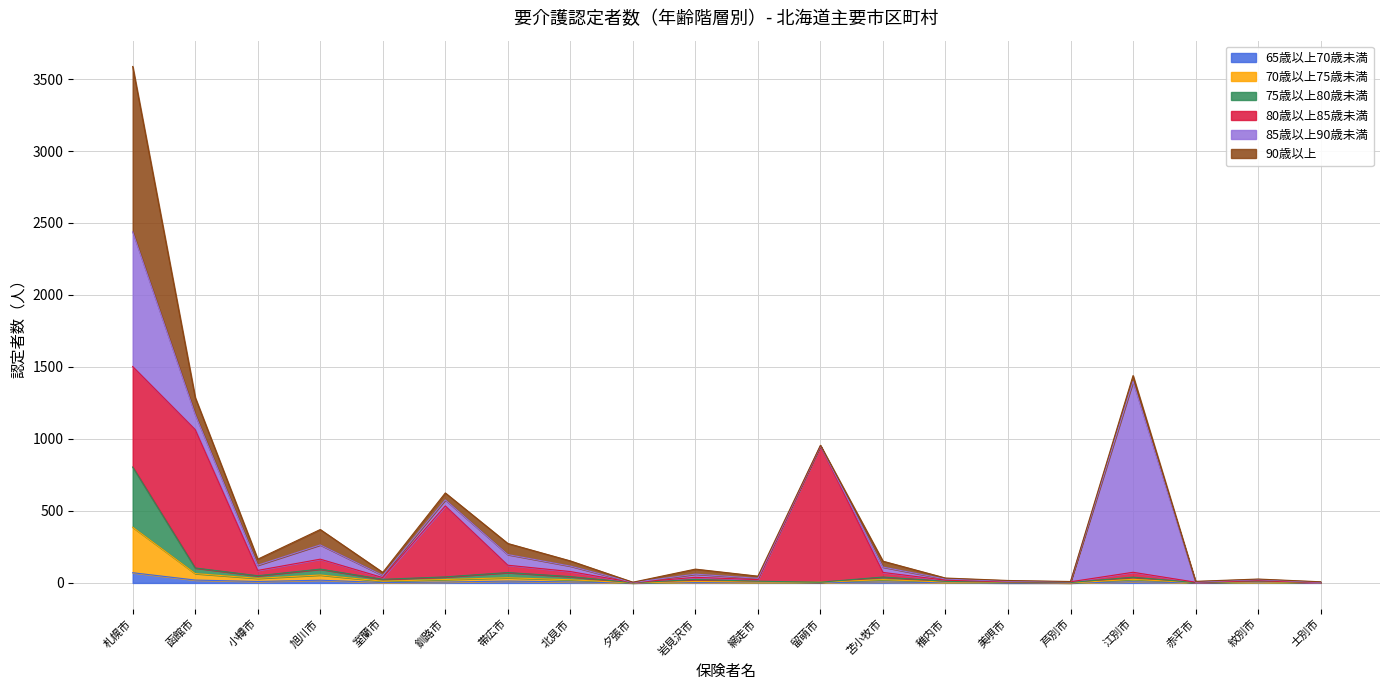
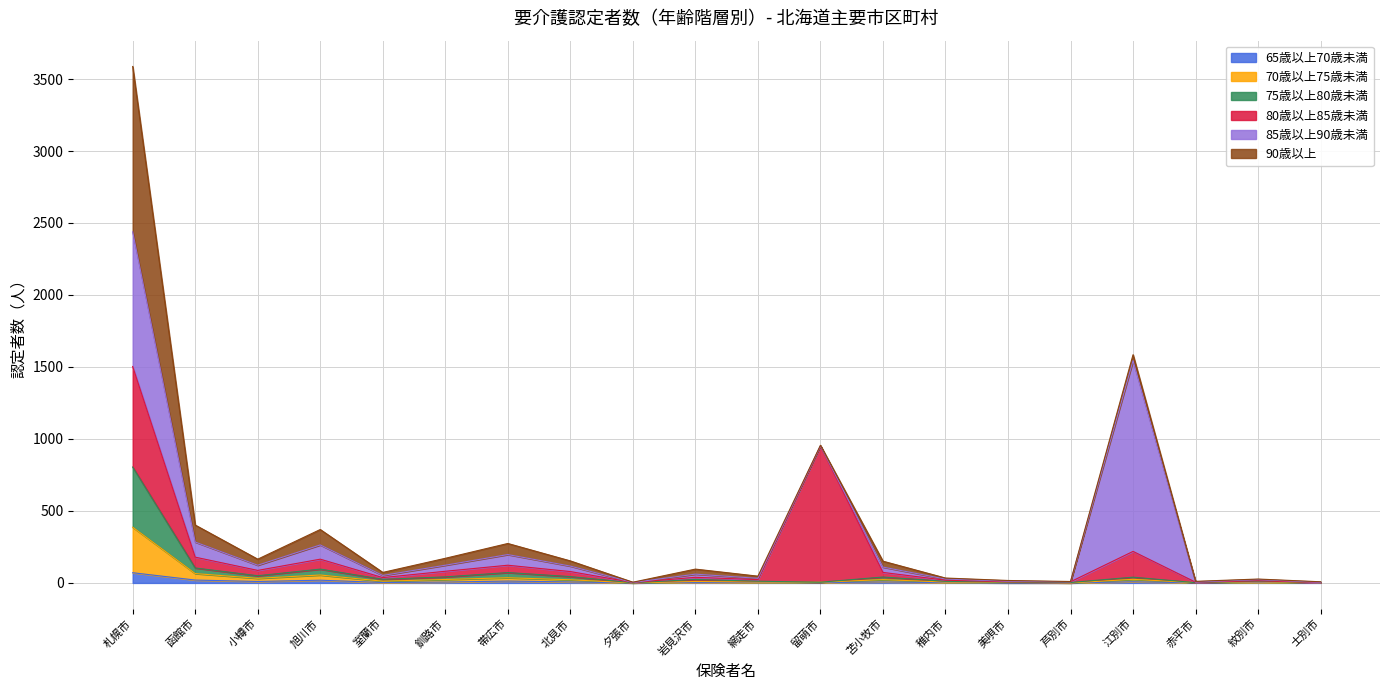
  {
    "65歳以上70歳未満": {
      "札幌市": 70,
      "函館市": 20,
      "小樽市": 10,
      "旭川市": 20,
      "釧路市": 10,
      "帯広市": 10
    },
    "70歳以上75歳未満": {
      "札幌市": 320,
      "函館市": 50,
      "小樽市": 20,
      "旭川市": 40,
      "釧路市": 20,
      "帯広市": 20
    },
    "75歳以上80歳未満": {
      "札幌市": 420,
      "函館市": 40,
      "小樽市": 20,
      "旭川市": 40,
      "釧路市": 20,
      "帯広市": 40,
      "北見市": 20,
      "苫小牧市": 20
    },
    "80歳以上85歳未満": {
      "札幌市": 700,
-     "函館市": 960,
+     "函館市": 80,
      "小樽市": 40,
      "旭川市": 70,
-     "釧路市": 490,
+     "釧路市": 40,
      "帯広市": 50,
      "北見市": 40,
      "苫小牧市": 30,
-     "江別市": 30
+     "江別市": 180
    },
    "85歳以上90歳未満": {
      "札幌市": 940,
      "函館市": 110,
      "小樽市": 40,
      "旭川市": 100,
      "釧路市": 40,
      "帯広市": 70,
      "北見市": 40,
      "岩見沢市": 20,
      "苫小牧市": 40,
      "江別市": 1330
    },
    "90歳以上": {
      "札幌市": 1150,
      "函館市": 120,
      "小樽市": 40,
      "旭川市": 110,
      "室蘭市": 20,
      "釧路市": 50,
      "帯広市": 80,
      "北見市": 40,
      "岩見沢市": 40,
      "苫小牧市": 40,
      "江別市": 40
    }
  }
